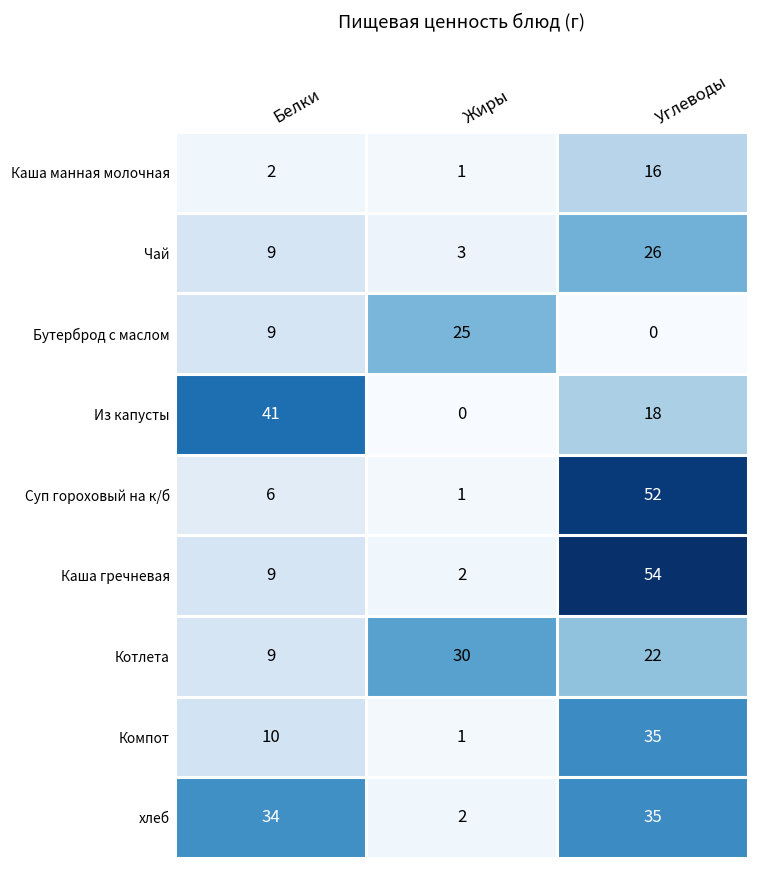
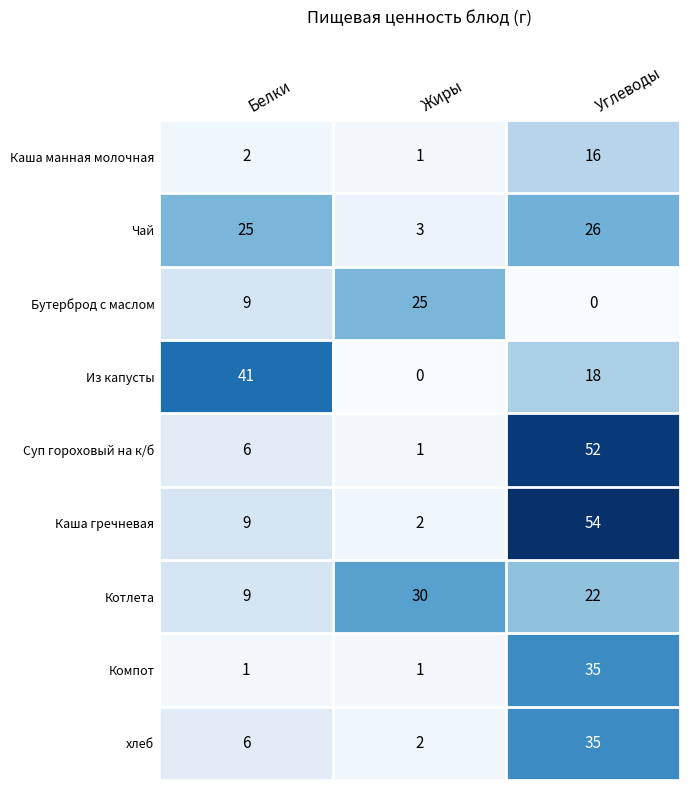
  {
    "Каша манная молочная": {
      "Белки": 2,
      "Жиры": 1,
      "Углеводы": 16
    },
    "Чай": {
-     "Белки": 9,
+     "Белки": 25,
      "Жиры": 3,
      "Углеводы": 26
    },
    "Бутерброд с маслом": {
      "Белки": 9,
      "Жиры": 25,
      "Углеводы": 0
    },
    "Из капусты": {
      "Белки": 41,
      "Жиры": 0,
      "Углеводы": 18
    },
    "Суп гороховый на к/б": {
      "Белки": 6,
      "Жиры": 1,
      "Углеводы": 52
    },
    "Каша гречневая": {
      "Белки": 9,
      "Жиры": 2,
      "Углеводы": 54
    },
    "Котлета": {
      "Белки": 9,
      "Жиры": 30,
      "Углеводы": 22
    },
    "Компот": {
-     "Белки": 10,
+     "Белки": 1,
      "Жиры": 1,
      "Углеводы": 35
    },
    "хлеб": {
-     "Белки": 34,
+     "Белки": 6,
      "Жиры": 2,
      "Углеводы": 35
    }
  }
